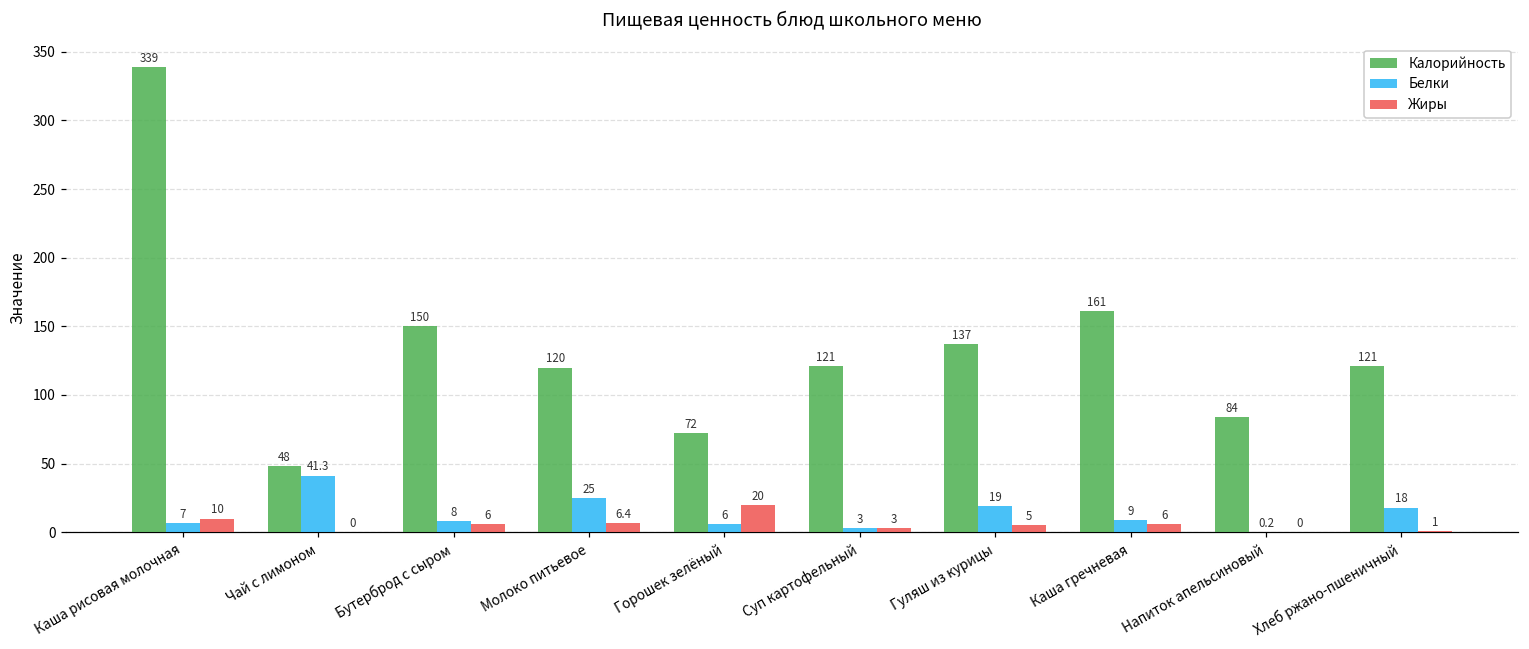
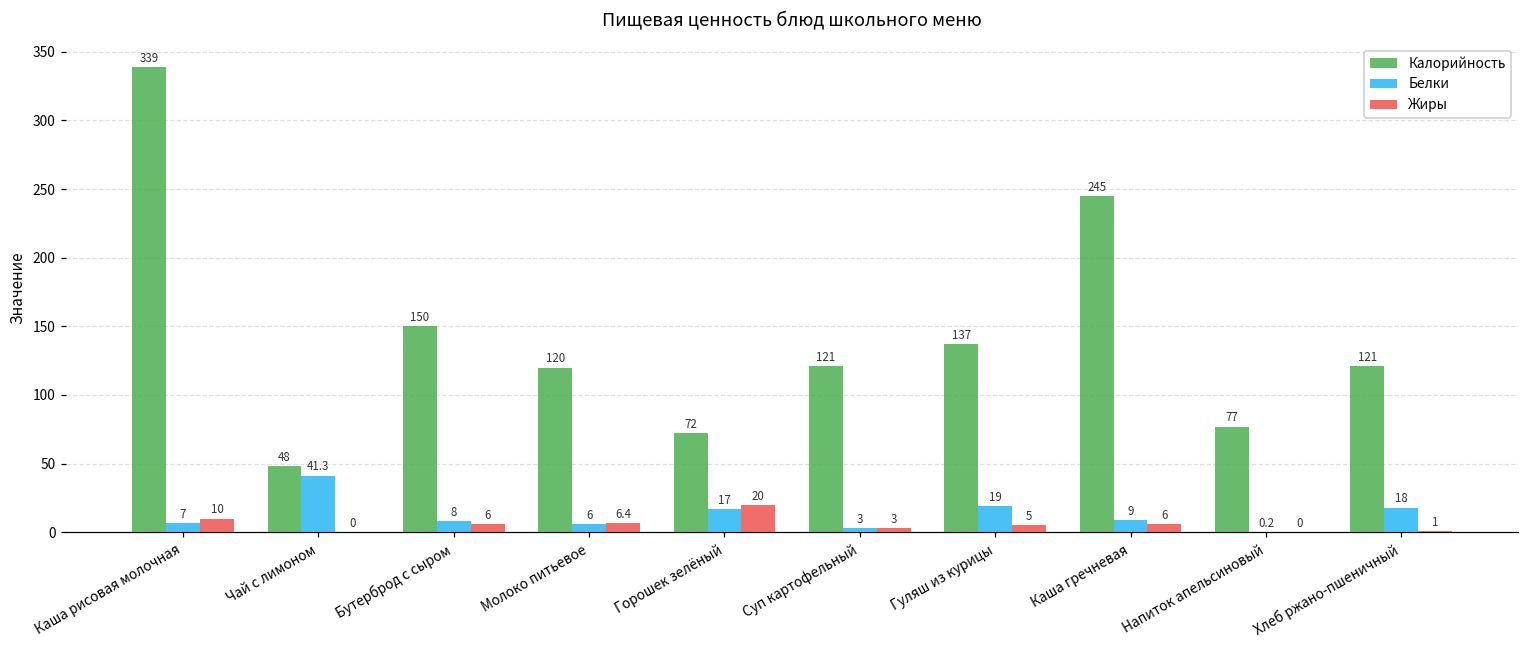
  {
    "Калорийность": {
      "Каша рисовая молочная": 339,
      "Чай с лимоном": 48,
      "Бутерброд с сыром": 150,
      "Молоко питьевое": 120,
      "Горошек зелёный": 72,
      "Суп картофельный": 121,
      "Гуляш из курицы": 137,
-     "Каша гречневая": 161,
-     "Напиток апельсиновый": 84,
+     "Каша гречневая": 245,
+     "Напиток апельсиновый": 77,
      "Хлеб ржано-пшеничный": 121
    },
    "Белки": {
      "Каша рисовая молочная": 7,
      "Чай с лимоном": 41.3,
      "Бутерброд с сыром": 8,
-     "Молоко питьевое": 25,
-     "Горошек зелёный": 6,
+     "Молоко питьевое": 6,
+     "Горошек зелёный": 17,
      "Суп картофельный": 3,
      "Гуляш из курицы": 19,
      "Каша гречневая": 9,
      "Напиток апельсиновый": 0.2,
      "Хлеб ржано-пшеничный": 18
    },
    "Жиры": {
      "Каша рисовая молочная": 10,
      "Чай с лимоном": 0,
      "Бутерброд с сыром": 6,
      "Молоко питьевое": 6.4,
      "Горошек зелёный": 20,
      "Суп картофельный": 3,
      "Гуляш из курицы": 5,
      "Каша гречневая": 6,
      "Напиток апельсиновый": 0,
      "Хлеб ржано-пшеничный": 1
    }
  }
